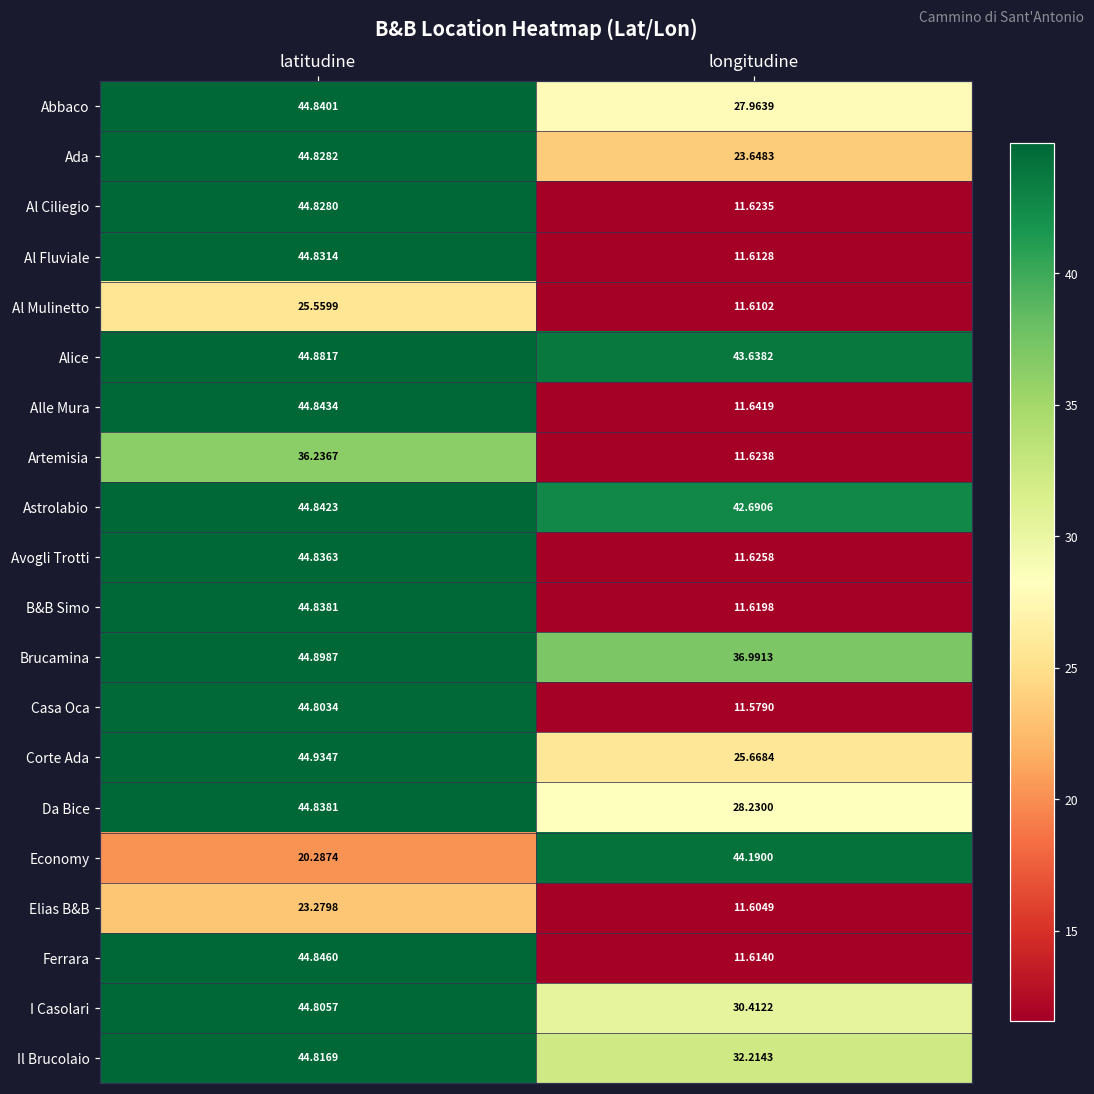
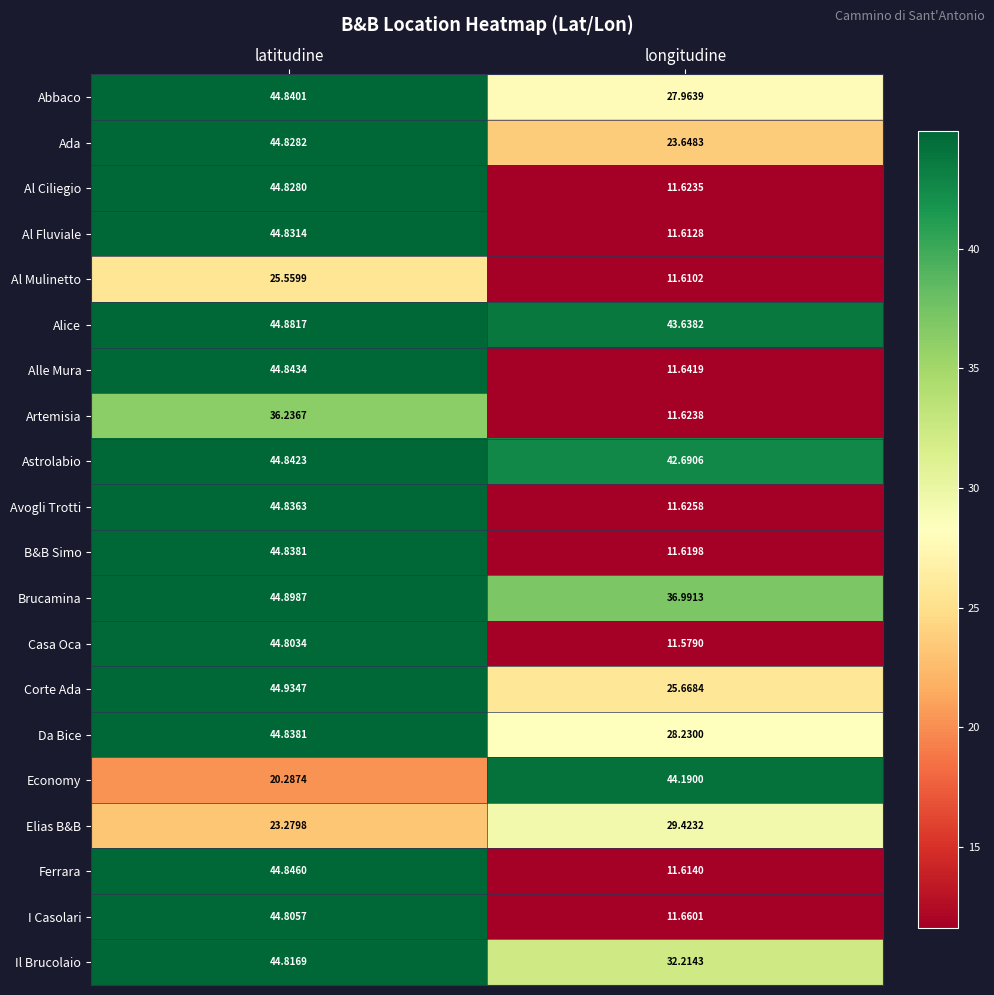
  {
    "Abbaco": {
      "latitudine": 44.8401,
      "longitudine": 27.9639
    },
    "Ada": {
      "latitudine": 44.8282,
      "longitudine": 23.6483
    },
    "Al Ciliegio": {
      "latitudine": 44.8280,
      "longitudine": 11.6235
    },
    "Al Fluviale": {
      "latitudine": 44.8314,
      "longitudine": 11.6128
    },
    "Al Mulinetto": {
      "latitudine": 25.5599,
      "longitudine": 11.6102
    },
    "Alice": {
      "latitudine": 44.8817,
      "longitudine": 43.6382
    },
    "Alle Mura": {
      "latitudine": 44.8434,
      "longitudine": 11.6419
    },
    "Artemisia": {
      "latitudine": 36.2367,
      "longitudine": 11.6238
    },
    "Astrolabio": {
      "latitudine": 44.8423,
      "longitudine": 42.6906
    },
    "Avogli Trotti": {
      "latitudine": 44.8363,
      "longitudine": 11.6258
    },
    "B&B Simo": {
      "latitudine": 44.8381,
      "longitudine": 11.6198
    },
    "Brucamina": {
      "latitudine": 44.8987,
      "longitudine": 36.9913
    },
    "Casa Oca": {
      "latitudine": 44.8034,
      "longitudine": 11.5790
    },
    "Corte Ada": {
      "latitudine": 44.9347,
      "longitudine": 25.6684
    },
    "Da Bice": {
      "latitudine": 44.8381,
      "longitudine": 28.2300
    },
    "Economy": {
      "latitudine": 20.2874,
      "longitudine": 44.1900
    },
    "Elias B&B": {
      "latitudine": 23.2798,
-     "longitudine": 11.6049
+     "longitudine": 29.4232
    },
    "Ferrara": {
      "latitudine": 44.8460,
      "longitudine": 11.6140
    },
    "I Casolari": {
      "latitudine": 44.8057,
-     "longitudine": 30.4122
+     "longitudine": 11.6601
    },
    "Il Brucolaio": {
      "latitudine": 44.8169,
      "longitudine": 32.2143
    }
  }
